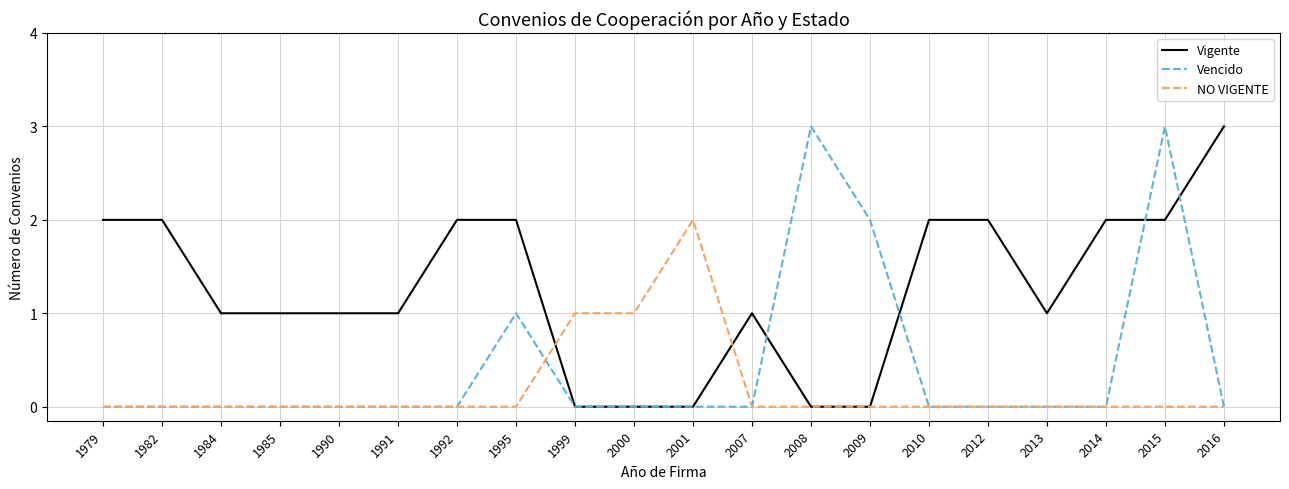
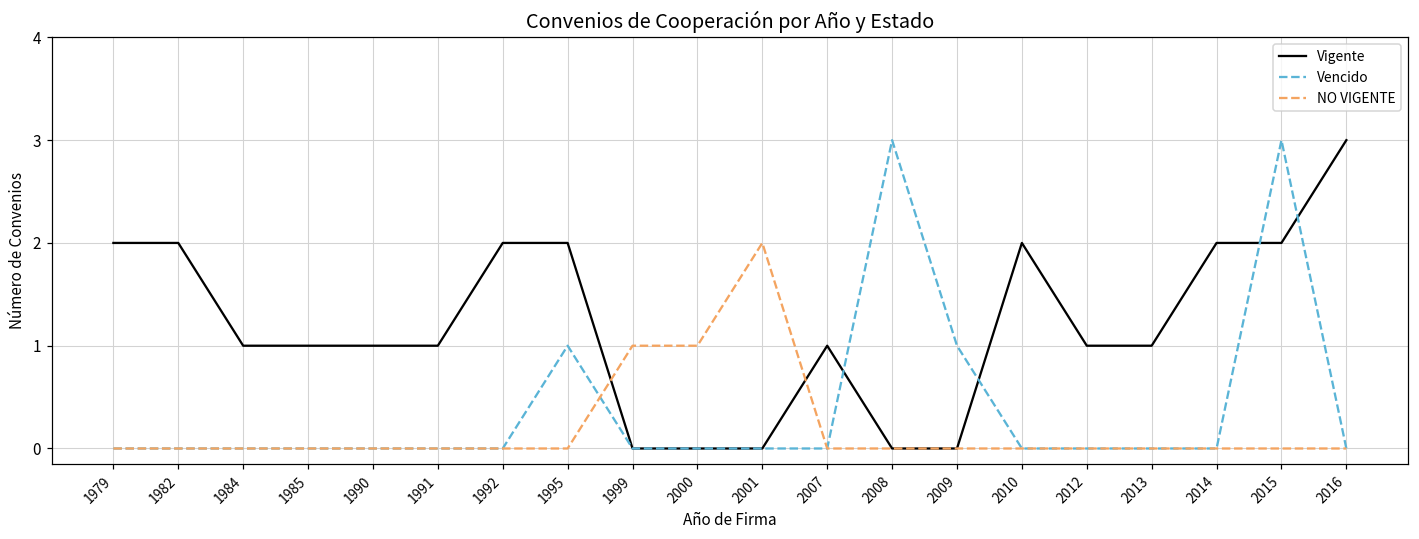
  {
    "Vigente": {
      "1979": 2,
      "1982": 2,
      "1984": 1,
      "1985": 1,
      "1990": 1,
      "1991": 1,
      "1992": 2,
      "1995": 2,
      "2007": 1,
      "2010": 2,
-     "2012": 2,
+     "2012": 1,
      "2013": 1,
      "2014": 2,
      "2015": 2,
      "2016": 3
    },
    "Vencido": {
      "1995": 1,
      "2008": 3,
-     "2009": 2,
+     "2009": 1,
      "2015": 3
    },
    "NO VIGENTE": {
      "1995": 0,
      "1999": 1,
      "2000": 1,
      "2001": 2,
      "2015": 0
    }
  }
